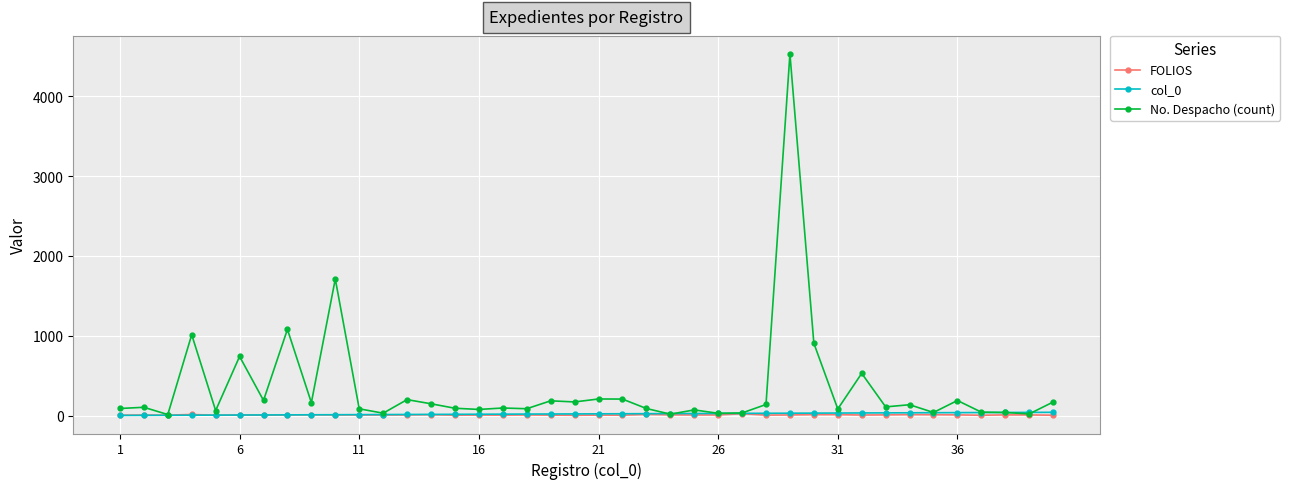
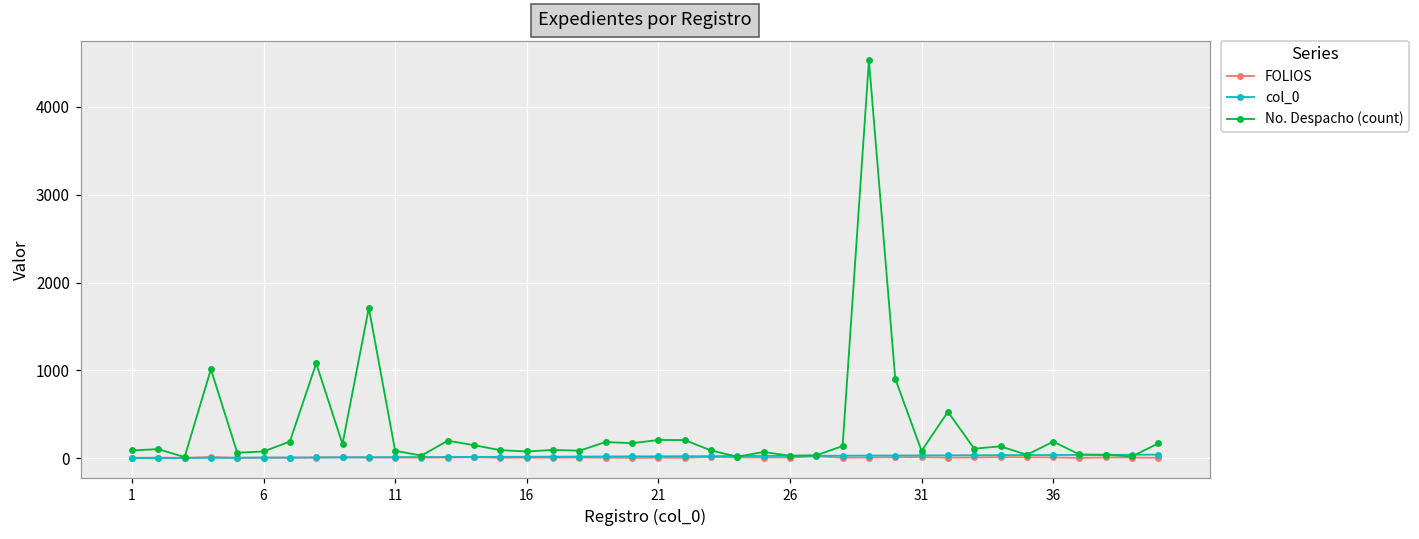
  {
    "No. Despacho (count)": {
      "1": 100,
-     "6": 700,
+     "6": 100,
      "11": 100,
      "16": 100,
      "21": 200,
      "31": 100,
      "36": 200
    }
  }
